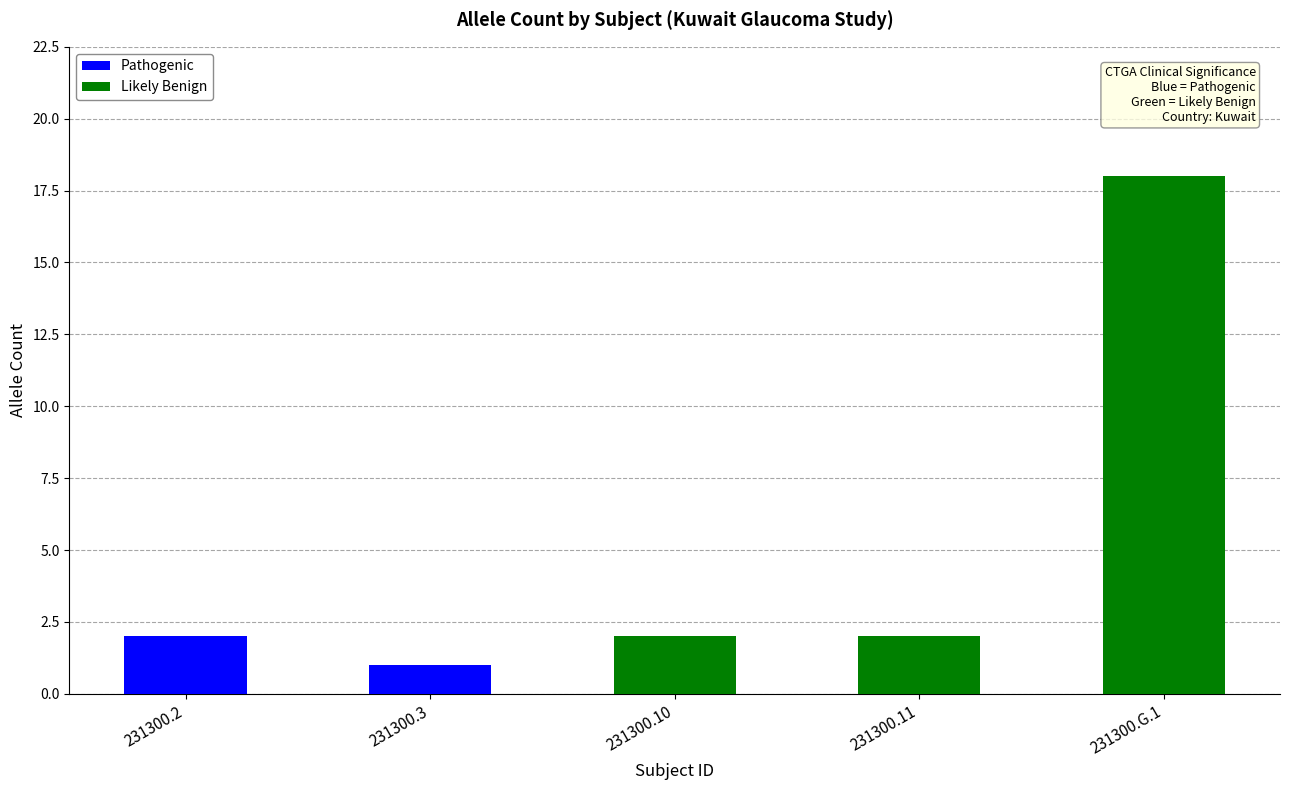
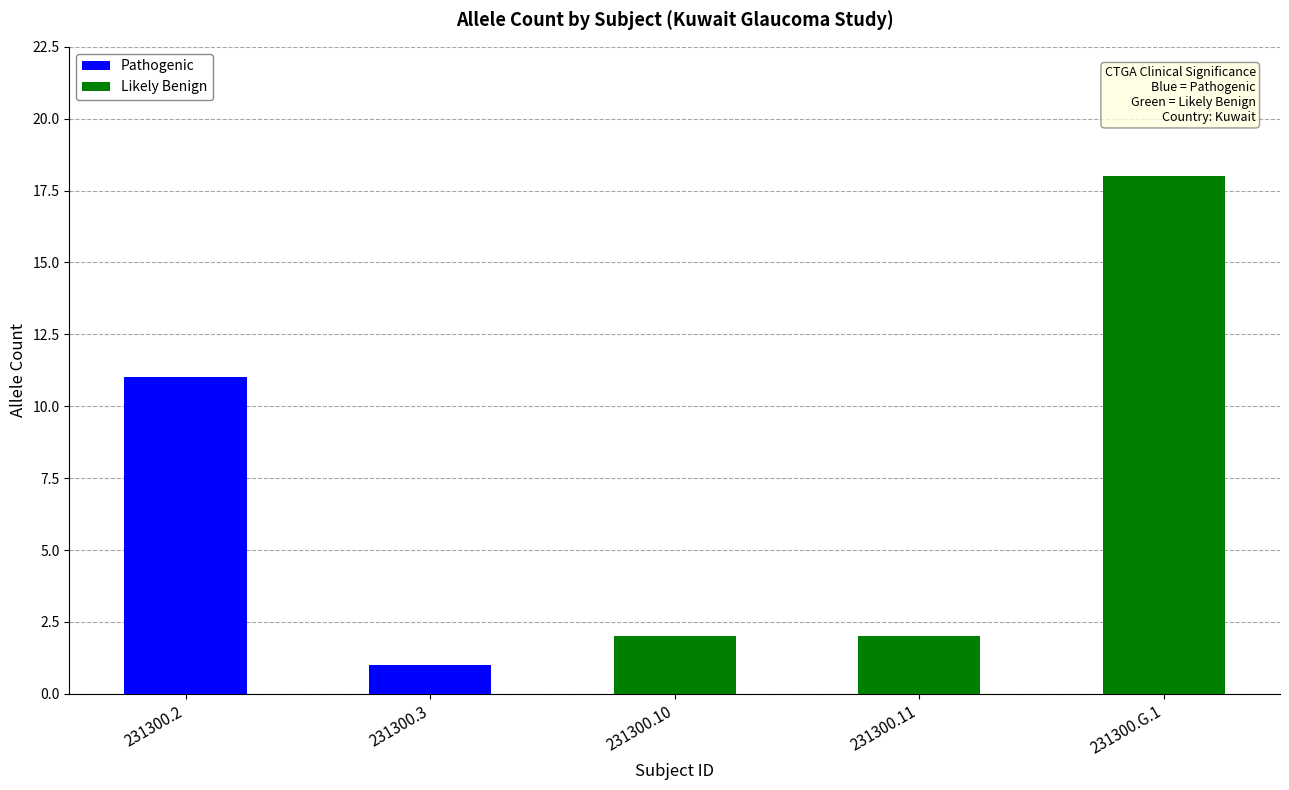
  {
-   "231300.2": 2,
+   "231300.2": 11,
    "231300.3": 1,
    "231300.10": 2,
    "231300.11": 2,
    "231300.G.1": 18
  }
